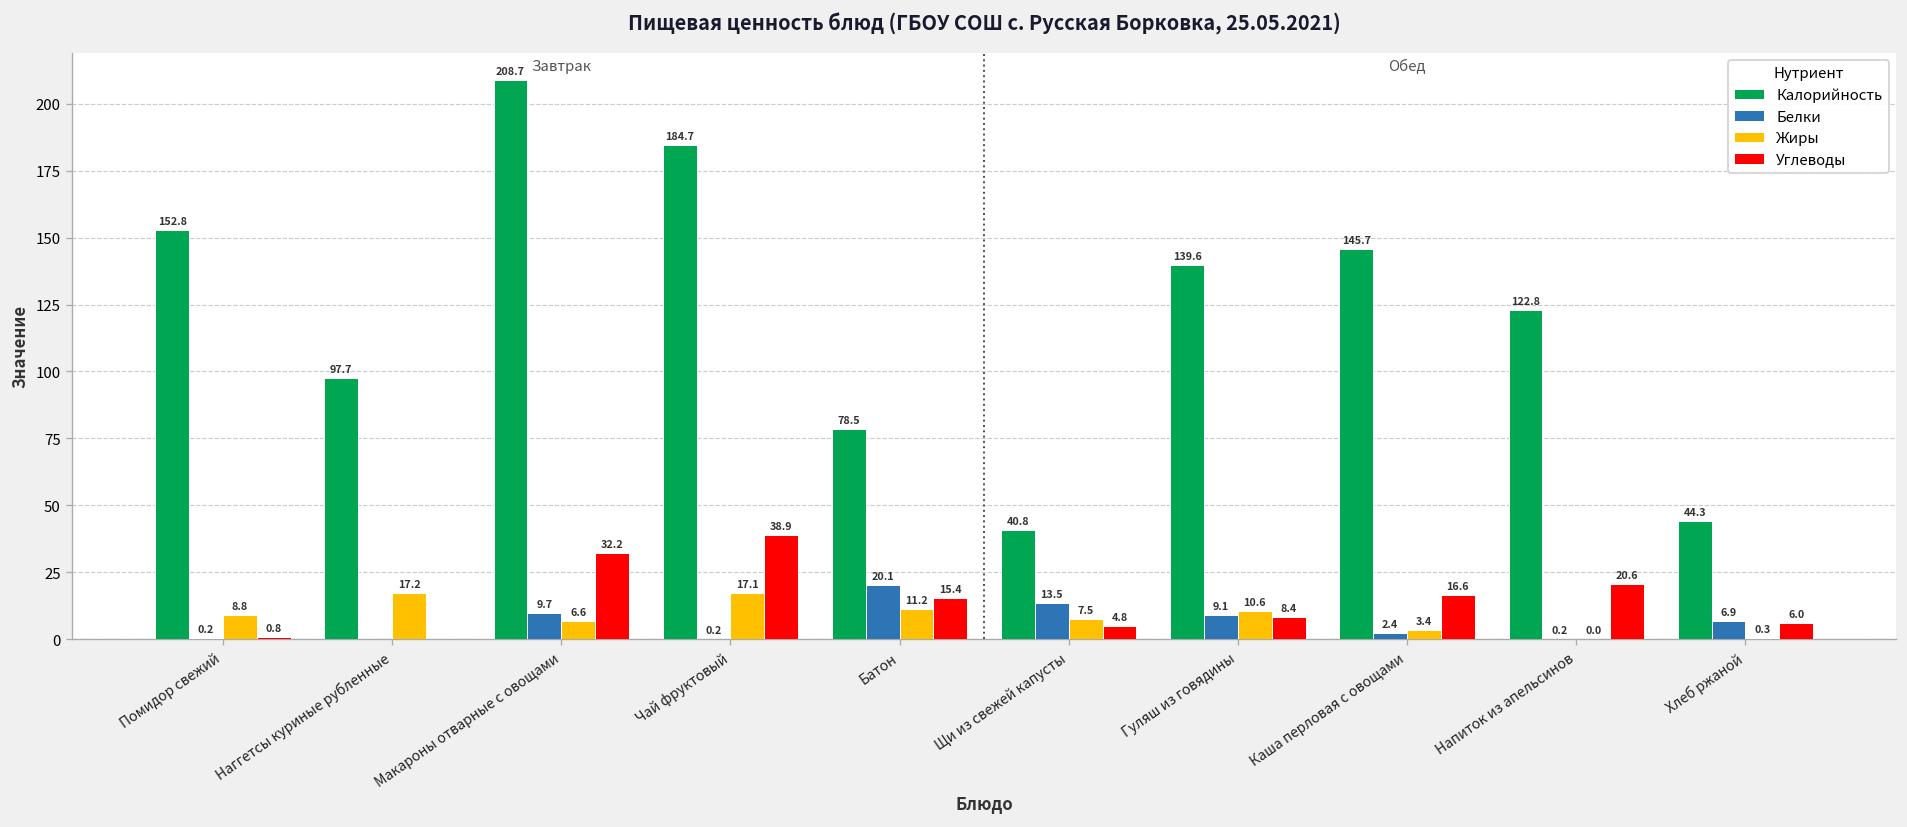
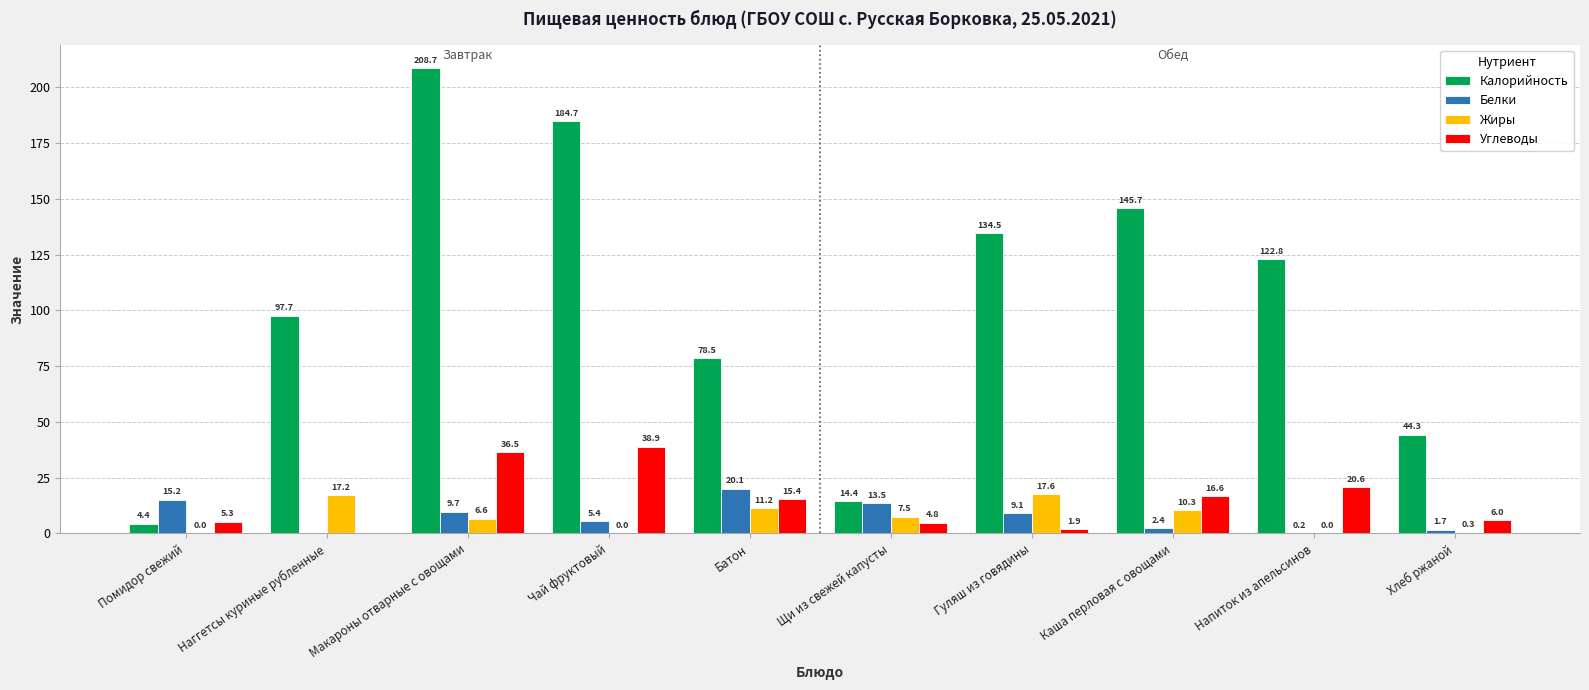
  {
    "Калорийность": {
-     "Помидор свежий": 152.8,
+     "Помидор свежий": 4.4,
      "Наггетсы куриные рубленные": 97.7,
      "Макароны отварные с овощами": 208.7,
      "Чай фруктовый": 184.7,
      "Батон": 78.5,
-     "Щи из свежей капусты": 40.8,
-     "Гуляш из говядины": 139.6,
+     "Щи из свежей капусты": 14.4,
+     "Гуляш из говядины": 134.5,
      "Каша перловая с овощами": 145.7,
      "Напиток из апельсинов": 122.8,
      "Хлеб ржаной": 44.3
    },
    "Белки": {
-     "Помидор свежий": 0.2,
+     "Помидор свежий": 15.2,
      "Макароны отварные с овощами": 9.7,
-     "Чай фруктовый": 0.2,
+     "Чай фруктовый": 5.4,
      "Батон": 20.1,
      "Щи из свежей капусты": 13.5,
      "Гуляш из говядины": 9.1,
      "Каша перловая с овощами": 2.4,
      "Напиток из апельсинов": 0.2,
-     "Хлеб ржаной": 6.9
+     "Хлеб ржаной": 1.7
    },
    "Жиры": {
-     "Помидор свежий": 8.8,
+     "Помидор свежий": 0.0,
      "Наггетсы куриные рубленные": 17.2,
      "Макароны отварные с овощами": 6.6,
-     "Чай фруктовый": 17.1,
+     "Чай фруктовый": 0.0,
      "Батон": 11.2,
      "Щи из свежей капусты": 7.5,
-     "Гуляш из говядины": 10.6,
-     "Каша перловая с овощами": 3.4,
+     "Гуляш из говядины": 17.6,
+     "Каша перловая с овощами": 10.3,
      "Напиток из апельсинов": 0.0,
      "Хлеб ржаной": 0.3
    },
    "Углеводы": {
-     "Помидор свежий": 0.8,
-     "Макароны отварные с овощами": 32.2,
+     "Помидор свежий": 5.3,
+     "Макароны отварные с овощами": 36.5,
      "Чай фруктовый": 38.9,
      "Батон": 15.4,
      "Щи из свежей капусты": 4.8,
-     "Гуляш из говядины": 8.4,
+     "Гуляш из говядины": 1.9,
      "Каша перловая с овощами": 16.6,
      "Напиток из апельсинов": 20.6,
      "Хлеб ржаной": 6.0
    }
  }
